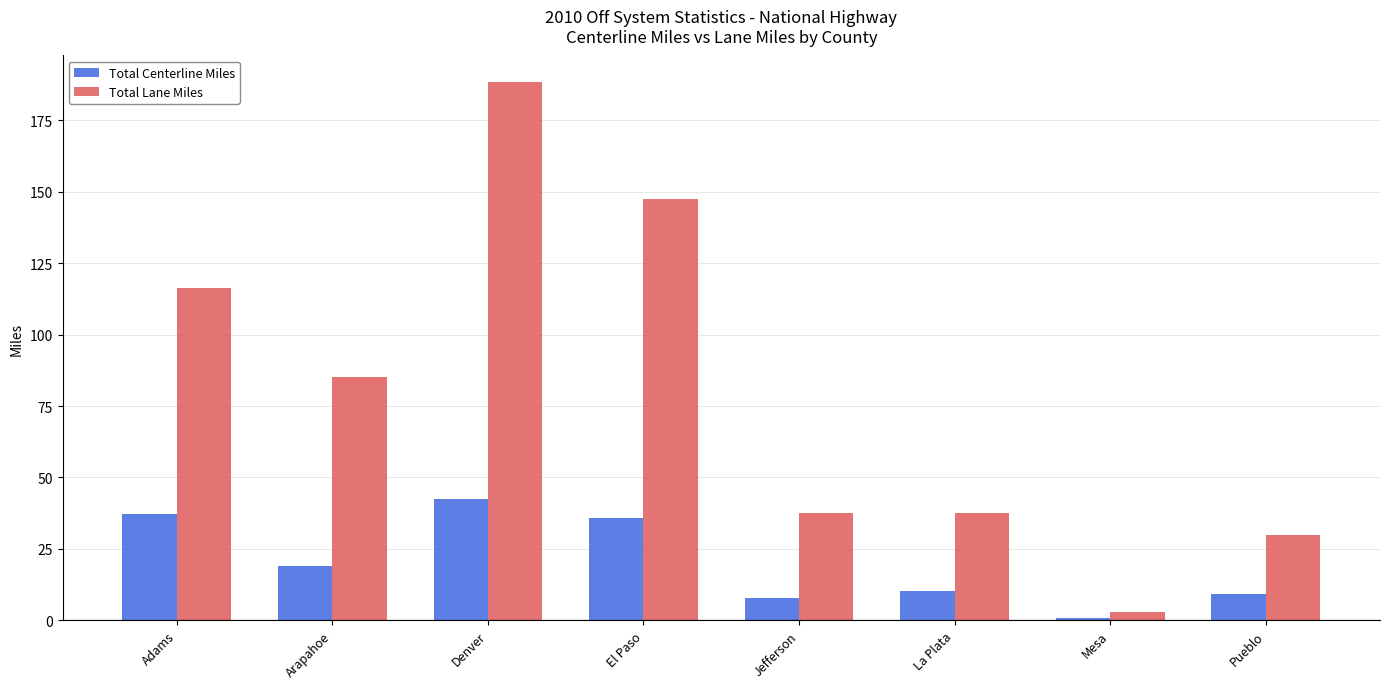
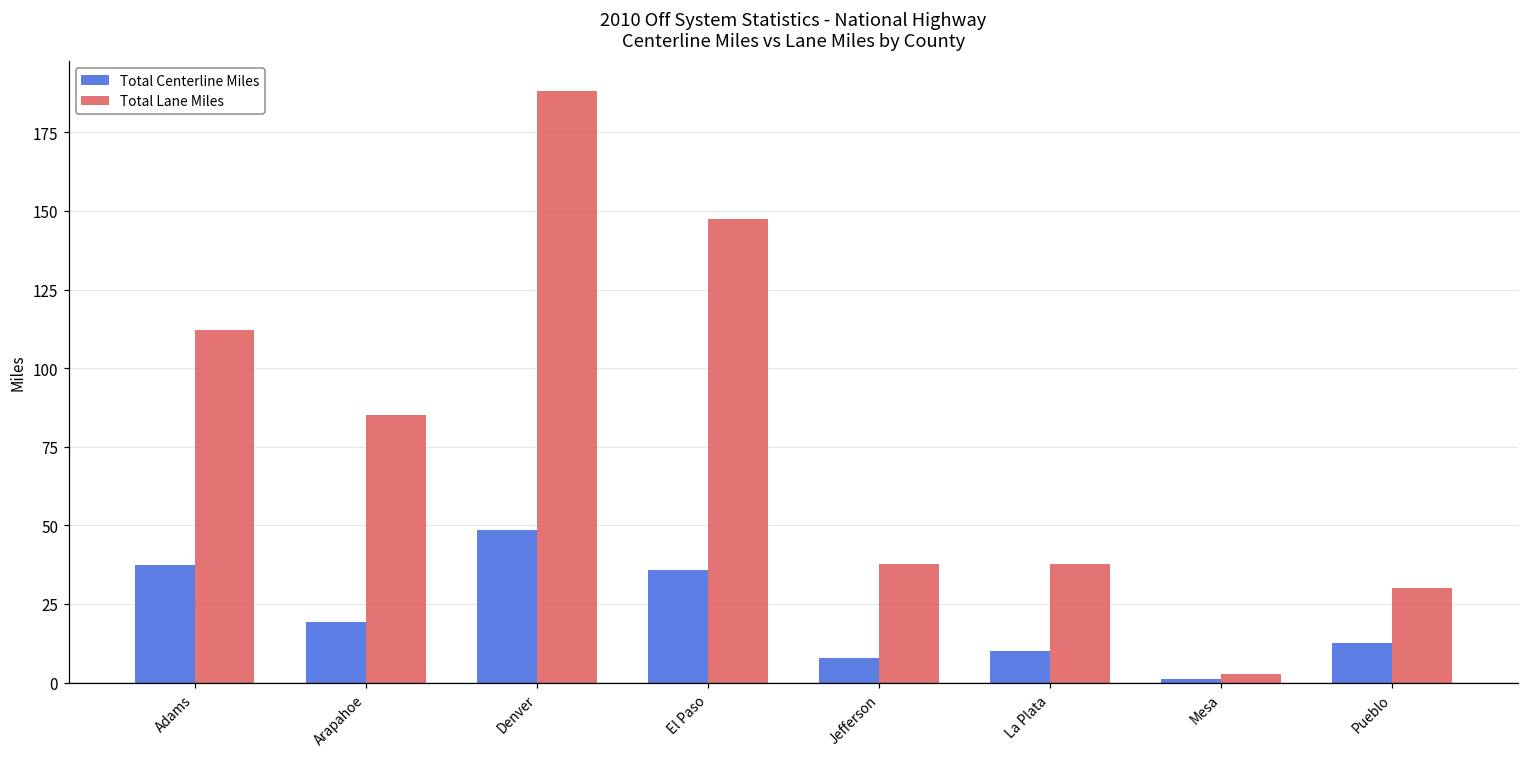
  {
    "Total Centerline Miles": {
      "Adams": 37,
      "Arapahoe": 19,
-     "Denver": 43,
+     "Denver": 48,
      "El Paso": 36,
      "Jefferson": 8,
      "La Plata": 10,
      "Mesa": 1,
-     "Pueblo": 9
+     "Pueblo": 13
    },
    "Total Lane Miles": {
-     "Adams": 116,
+     "Adams": 112,
      "Arapahoe": 85,
      "Denver": 188,
      "El Paso": 147,
      "Jefferson": 38,
      "La Plata": 38,
      "Mesa": 3,
      "Pueblo": 30
    }
  }
